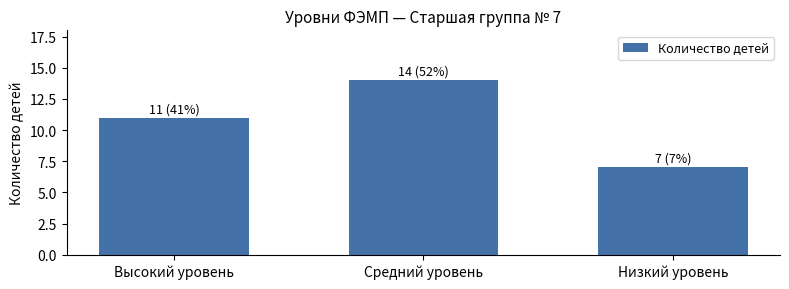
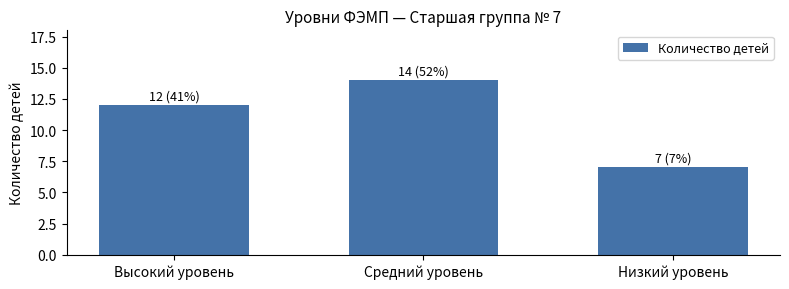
  {
-   "Высокий уровень": 11,
+   "Высокий уровень": 12,
    "Средний уровень": 14,
    "Низкий уровень": 7
  }
